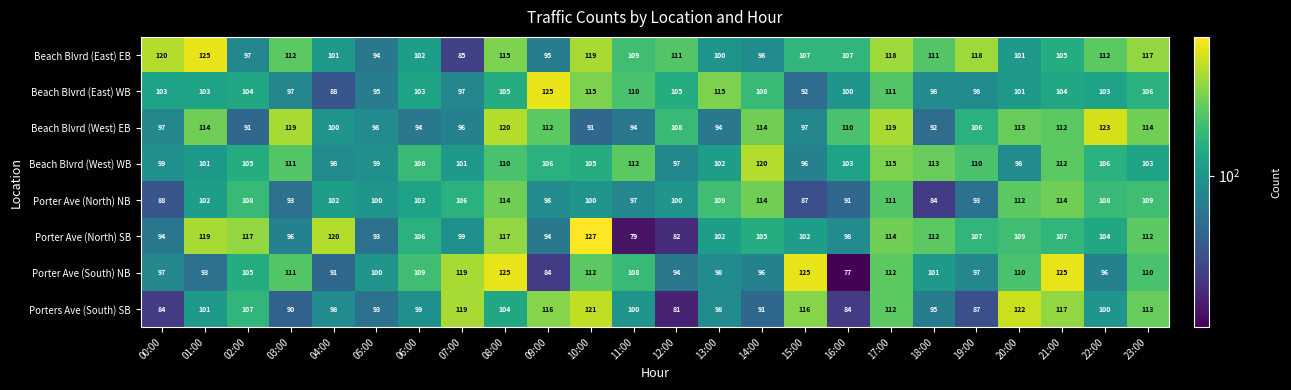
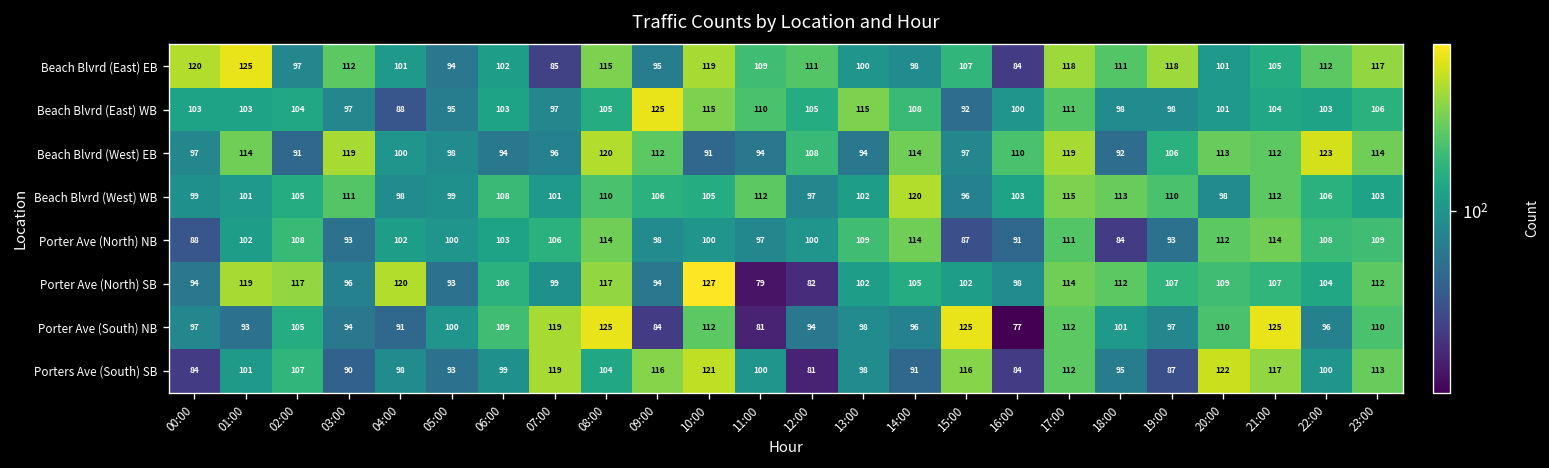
  {
    "Beach Blvrd (East) EB": {
      "00:00": 120,
      "01:00": 125,
      "02:00": 97,
      "03:00": 112,
      "04:00": 101,
      "05:00": 94,
      "06:00": 102,
      "07:00": 85,
      "08:00": 115,
      "09:00": 95,
      "10:00": 119,
      "11:00": 109,
      "12:00": 111,
      "13:00": 100,
      "14:00": 98,
      "15:00": 107,
-     "16:00": 107,
+     "16:00": 84,
      "17:00": 118,
      "18:00": 111,
      "19:00": 118,
      "20:00": 101,
      "21:00": 105,
      "22:00": 112,
      "23:00": 117
    },
    "Beach Blvrd (East) WB": {
      "00:00": 103,
      "01:00": 103,
      "02:00": 104,
      "03:00": 97,
      "04:00": 88,
      "05:00": 95,
      "06:00": 103,
      "07:00": 97,
      "08:00": 105,
      "09:00": 125,
      "10:00": 115,
      "11:00": 110,
      "12:00": 105,
      "13:00": 115,
      "14:00": 108,
      "15:00": 92,
      "16:00": 100,
      "17:00": 111,
      "18:00": 98,
      "19:00": 98,
      "20:00": 101,
      "21:00": 104,
      "22:00": 103,
      "23:00": 106
    },
    "Beach Blvrd (West) EB": {
      "00:00": 97,
      "01:00": 114,
      "02:00": 91,
      "03:00": 119,
      "04:00": 100,
      "05:00": 98,
      "06:00": 94,
      "07:00": 96,
      "08:00": 120,
      "09:00": 112,
      "10:00": 91,
      "11:00": 94,
      "12:00": 108,
      "13:00": 94,
      "14:00": 114,
      "15:00": 97,
      "16:00": 110,
      "17:00": 119,
      "18:00": 92,
      "19:00": 106,
      "20:00": 113,
      "21:00": 112,
      "22:00": 123,
      "23:00": 114
    },
    "Beach Blvrd (West) WB": {
      "00:00": 99,
      "01:00": 101,
      "02:00": 105,
      "03:00": 111,
      "04:00": 98,
      "05:00": 99,
      "06:00": 108,
      "07:00": 101,
      "08:00": 110,
      "09:00": 106,
      "10:00": 105,
      "11:00": 112,
      "12:00": 97,
      "13:00": 102,
      "14:00": 120,
      "15:00": 96,
      "16:00": 103,
      "17:00": 115,
      "18:00": 113,
      "19:00": 110,
      "20:00": 98,
      "21:00": 112,
      "22:00": 106,
      "23:00": 103
    },
    "Porter Ave (North) NB": {
      "00:00": 88,
      "01:00": 102,
      "02:00": 108,
      "03:00": 93,
      "04:00": 102,
      "05:00": 100,
      "06:00": 103,
      "07:00": 106,
      "08:00": 114,
      "09:00": 98,
      "10:00": 100,
      "11:00": 97,
      "12:00": 100,
      "13:00": 109,
      "14:00": 114,
      "15:00": 87,
      "16:00": 91,
      "17:00": 111,
      "18:00": 84,
      "19:00": 93,
      "20:00": 112,
      "21:00": 114,
      "22:00": 108,
      "23:00": 109
    },
    "Porter Ave (North) SB": {
      "00:00": 94,
      "01:00": 119,
      "02:00": 117,
      "03:00": 96,
      "04:00": 120,
      "05:00": 93,
      "06:00": 106,
      "07:00": 99,
      "08:00": 117,
      "09:00": 94,
      "10:00": 127,
      "11:00": 79,
      "12:00": 82,
      "13:00": 102,
      "14:00": 105,
      "15:00": 102,
      "16:00": 98,
      "17:00": 114,
      "18:00": 112,
      "19:00": 107,
      "20:00": 109,
      "21:00": 107,
      "22:00": 104,
      "23:00": 112
    },
    "Porter Ave (South) NB": {
      "00:00": 97,
      "01:00": 93,
      "02:00": 105,
-     "03:00": 111,
+     "03:00": 94,
      "04:00": 91,
      "05:00": 100,
      "06:00": 109,
      "07:00": 119,
      "08:00": 125,
      "09:00": 84,
      "10:00": 112,
-     "11:00": 108,
+     "11:00": 81,
      "12:00": 94,
      "13:00": 98,
      "14:00": 96,
      "15:00": 125,
      "16:00": 77,
      "17:00": 112,
      "18:00": 101,
      "19:00": 97,
      "20:00": 110,
      "21:00": 125,
      "22:00": 96,
      "23:00": 110
    },
    "Porters Ave (South) SB": {
      "00:00": 84,
      "01:00": 101,
      "02:00": 107,
      "03:00": 90,
      "04:00": 98,
      "05:00": 93,
      "06:00": 99,
      "07:00": 119,
      "08:00": 104,
      "09:00": 116,
      "10:00": 121,
      "11:00": 100,
      "12:00": 81,
      "13:00": 98,
      "14:00": 91,
      "15:00": 116,
      "16:00": 84,
      "17:00": 112,
      "18:00": 95,
      "19:00": 87,
      "20:00": 122,
      "21:00": 117,
      "22:00": 100,
      "23:00": 113
    }
  }
